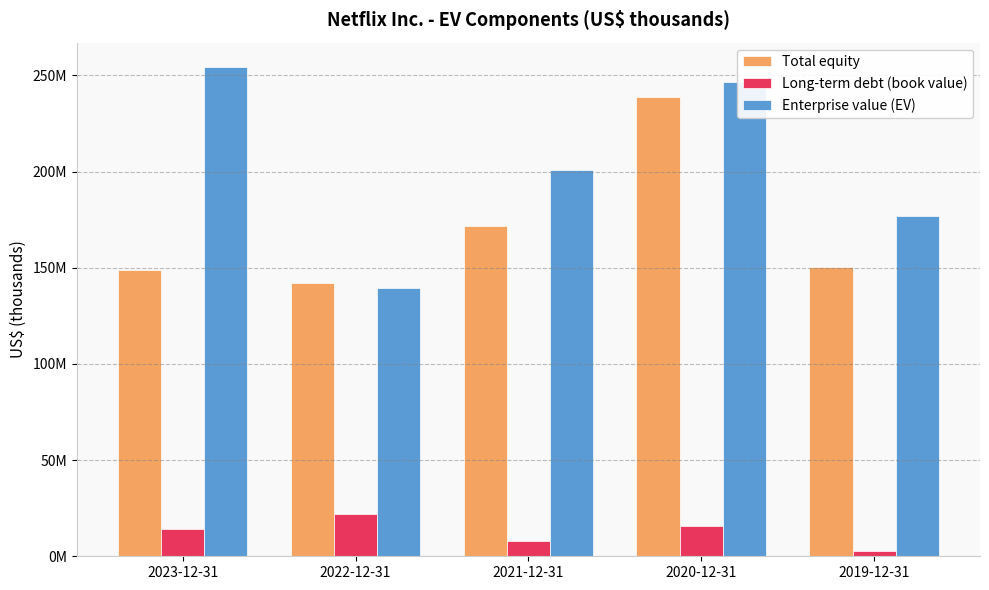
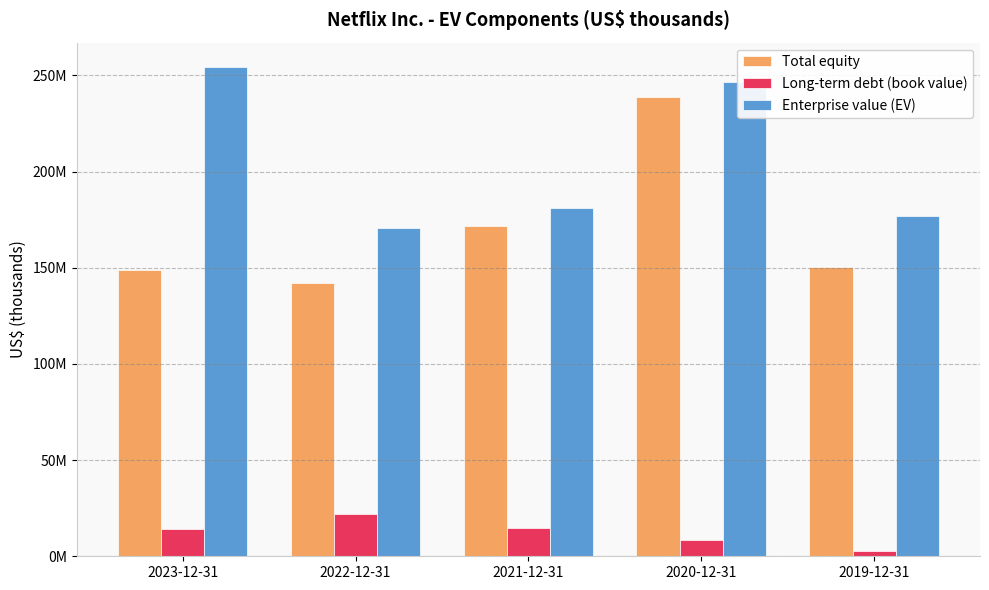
  {
    "Total equity": {
      "2023-12-31": 149000000,
      "2022-12-31": 142000000,
      "2021-12-31": 172000000,
      "2020-12-31": 239000000,
      "2019-12-31": 151000000
    },
    "Long-term debt (book value)": {
      "2023-12-31": 14000000,
      "2022-12-31": 22000000,
-     "2021-12-31": 8000000,
-     "2020-12-31": 16000000,
+     "2021-12-31": 15000000,
+     "2020-12-31": 9000000,
      "2019-12-31": 3000000
    },
    "Enterprise value (EV)": {
      "2023-12-31": 254000000,
-     "2022-12-31": 140000000,
-     "2021-12-31": 201000000,
+     "2022-12-31": 171000000,
+     "2021-12-31": 181000000,
      "2019-12-31": 177000000
    }
  }
